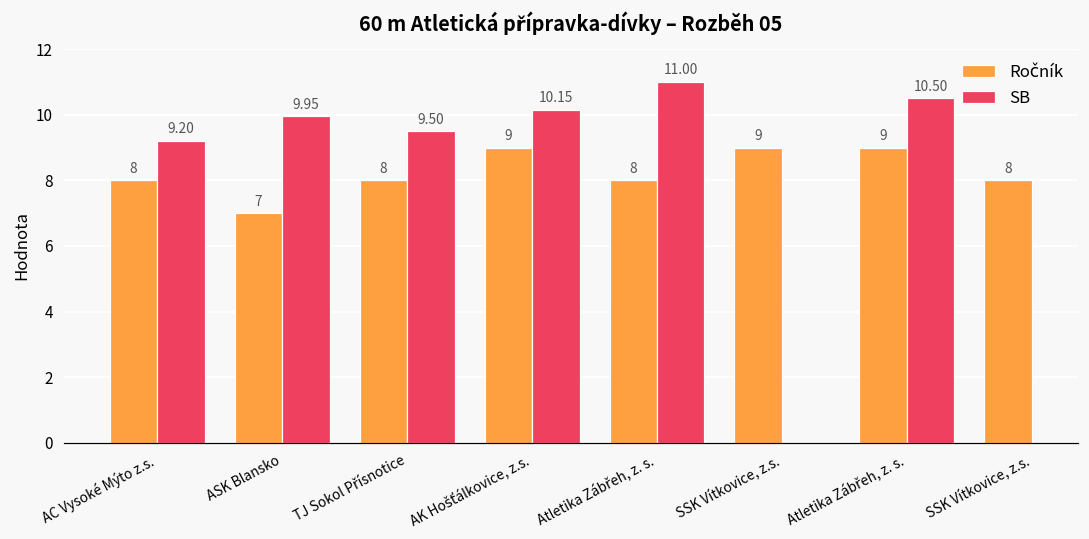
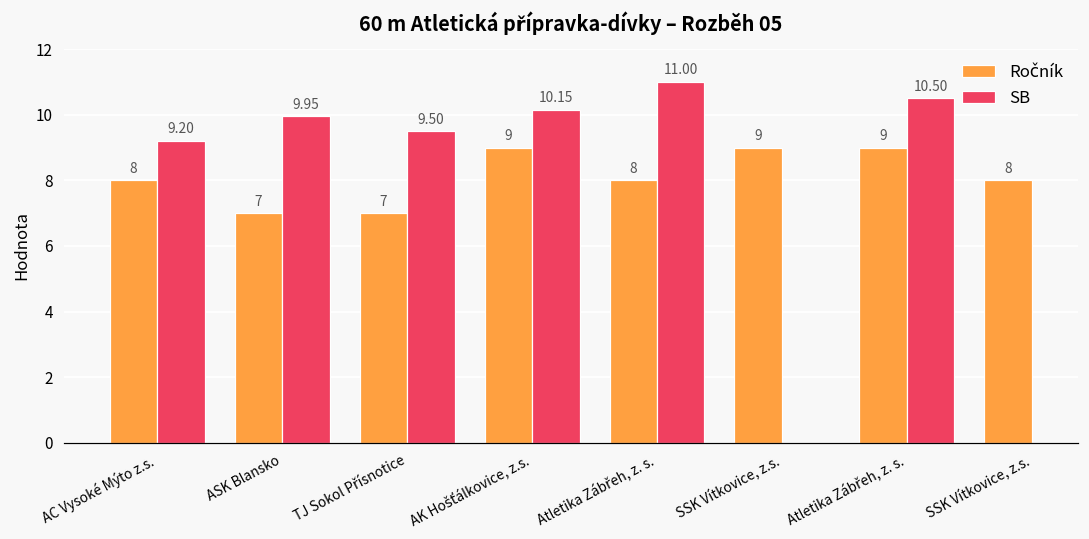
  {
    "Ročník": {
      "AC Vysoké Mýto z.s.": 8,
      "ASK Blansko": 7,
-     "TJ Sokol Přísnotice": 8,
+     "TJ Sokol Přísnotice": 7,
      "AK Hošťálkovice, z.s.": 9
    }
  }
